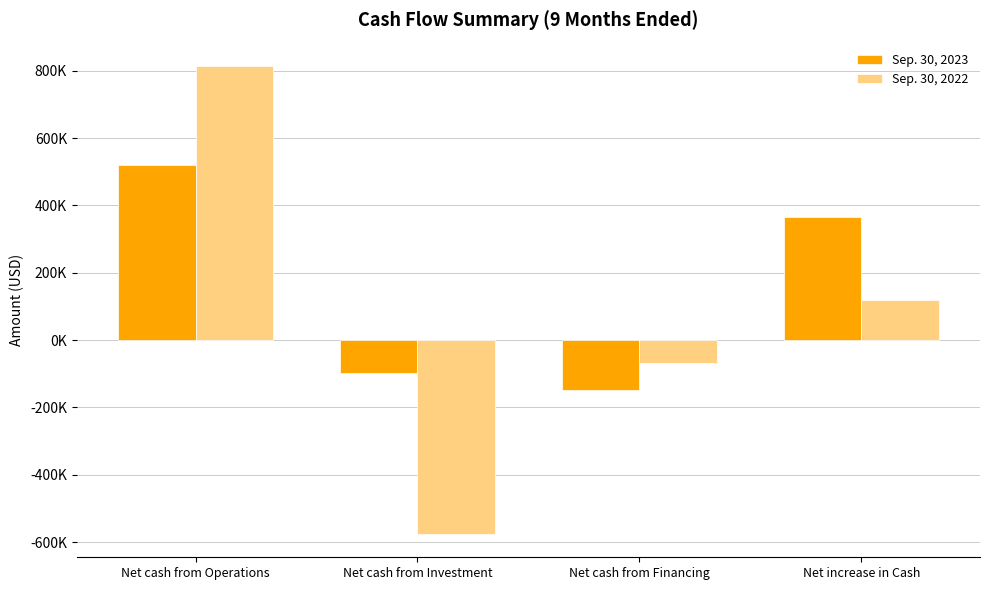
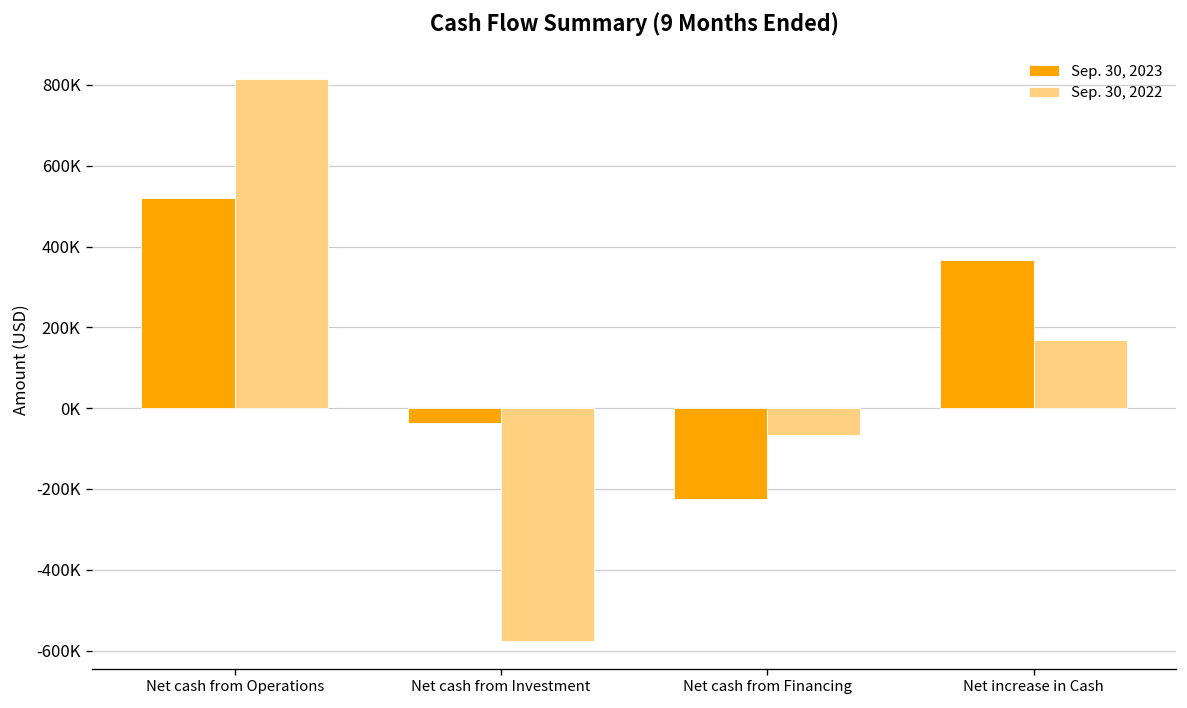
  {
    "Sep. 30, 2023": {
      "Net cash from Operations": 520000,
-     "Net cash from Investment": -100000,
-     "Net cash from Financing": -150000,
+     "Net cash from Investment": -40000,
+     "Net cash from Financing": -220000,
      "Net increase in Cash": 370000
    },
    "Sep. 30, 2022": {
      "Net cash from Operations": 810000,
      "Net cash from Investment": -580000,
      "Net cash from Financing": -70000,
-     "Net increase in Cash": 120000
+     "Net increase in Cash": 170000
    }
  }
